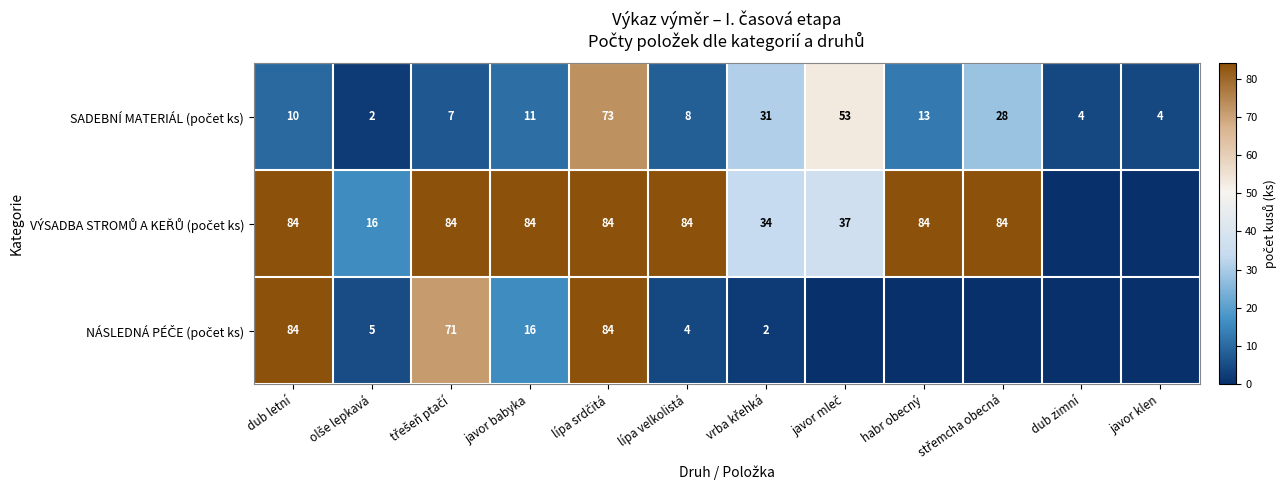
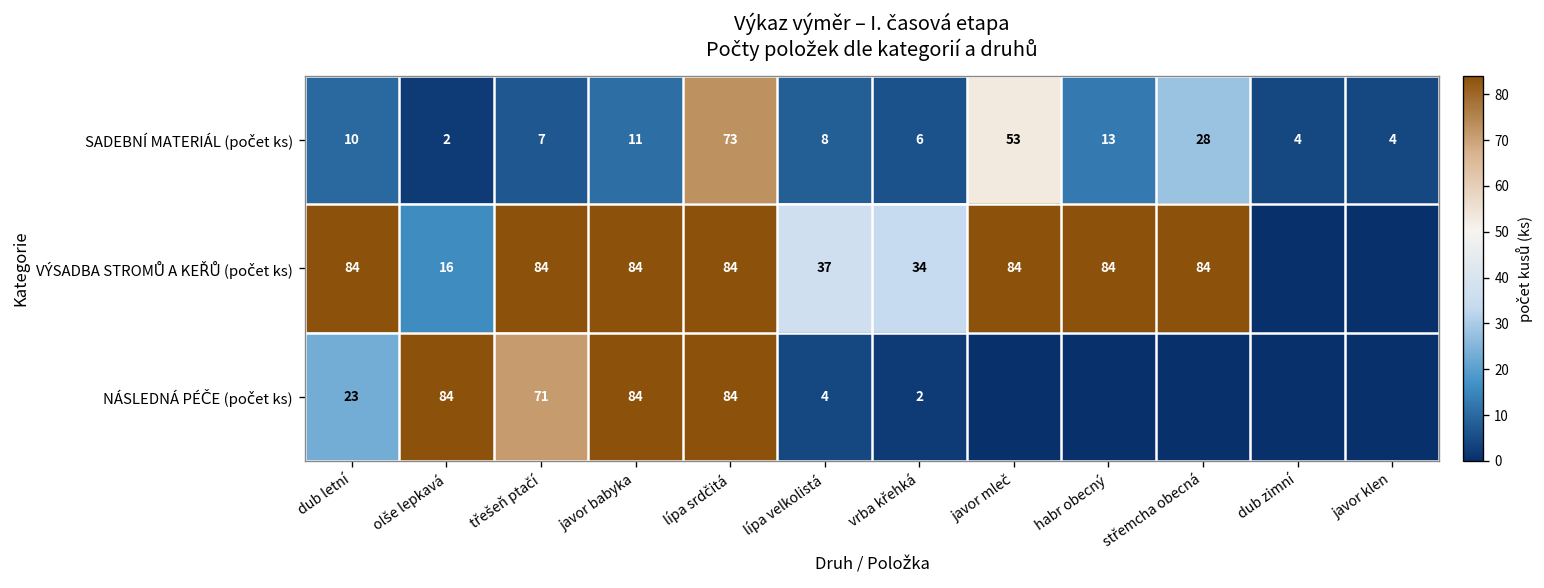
  {
    "SADEBNÍ MATERIÁL (počet ks)": {
      "dub letní": 10,
      "olše lepkavá": 2,
      "třešeň ptačí": 7,
      "javor babyka": 11,
      "lípa srdčitá": 73,
      "lípa velkolistá": 8,
-     "vrba křehká": 31,
+     "vrba křehká": 6,
      "javor mleč": 53,
      "habr obecný": 13,
      "střemcha obecná": 28,
      "dub zimní": 4,
      "javor klen": 4
    },
    "VÝSADBA STROMŮ A KEŘŮ (počet ks)": {
      "dub letní": 84,
      "olše lepkavá": 16,
      "třešeň ptačí": 84,
      "javor babyka": 84,
      "lípa srdčitá": 84,
-     "lípa velkolistá": 84,
+     "lípa velkolistá": 37,
      "vrba křehká": 34,
-     "javor mleč": 37,
+     "javor mleč": 84,
      "habr obecný": 84,
      "střemcha obecná": 84
    },
    "NÁSLEDNÁ PÉČE (počet ks)": {
-     "dub letní": 84,
-     "olše lepkavá": 5,
+     "dub letní": 23,
+     "olše lepkavá": 84,
      "třešeň ptačí": 71,
-     "javor babyka": 16,
+     "javor babyka": 84,
      "lípa srdčitá": 84,
      "lípa velkolistá": 4,
      "vrba křehká": 2
    }
  }
